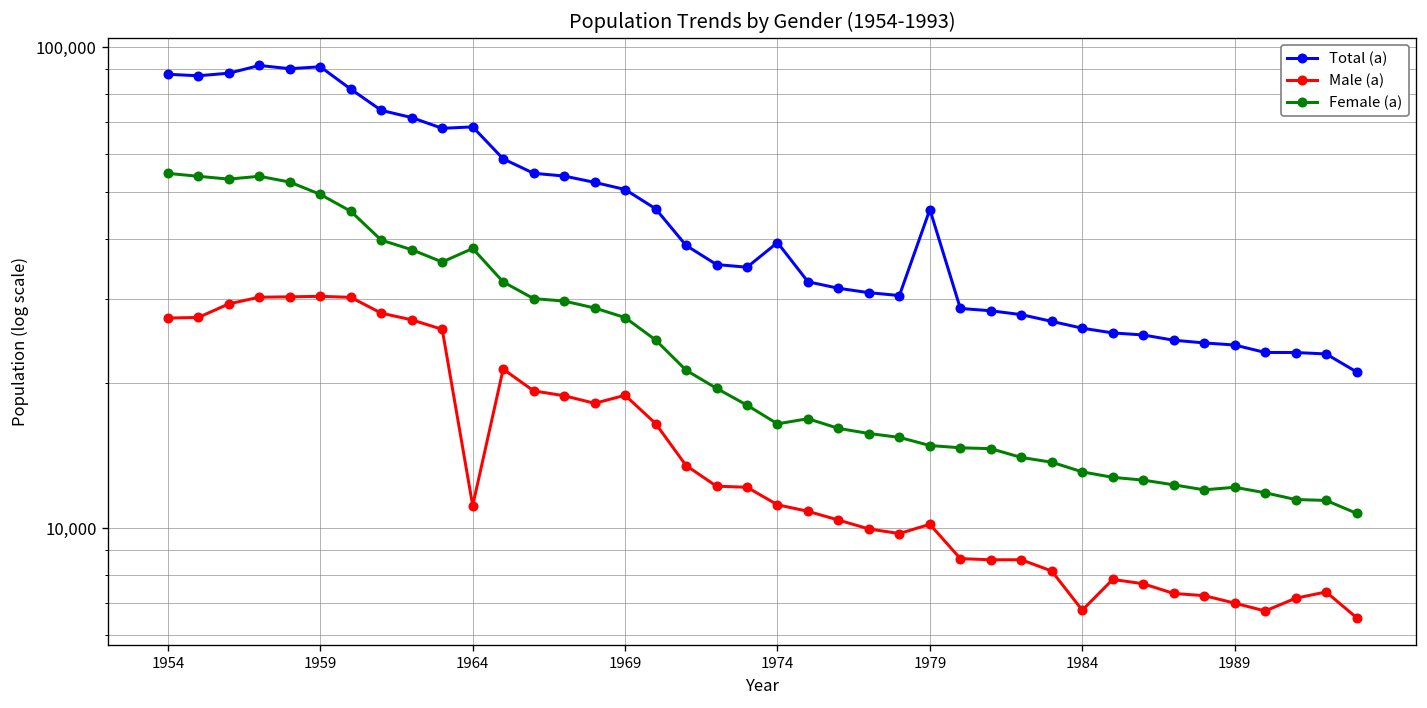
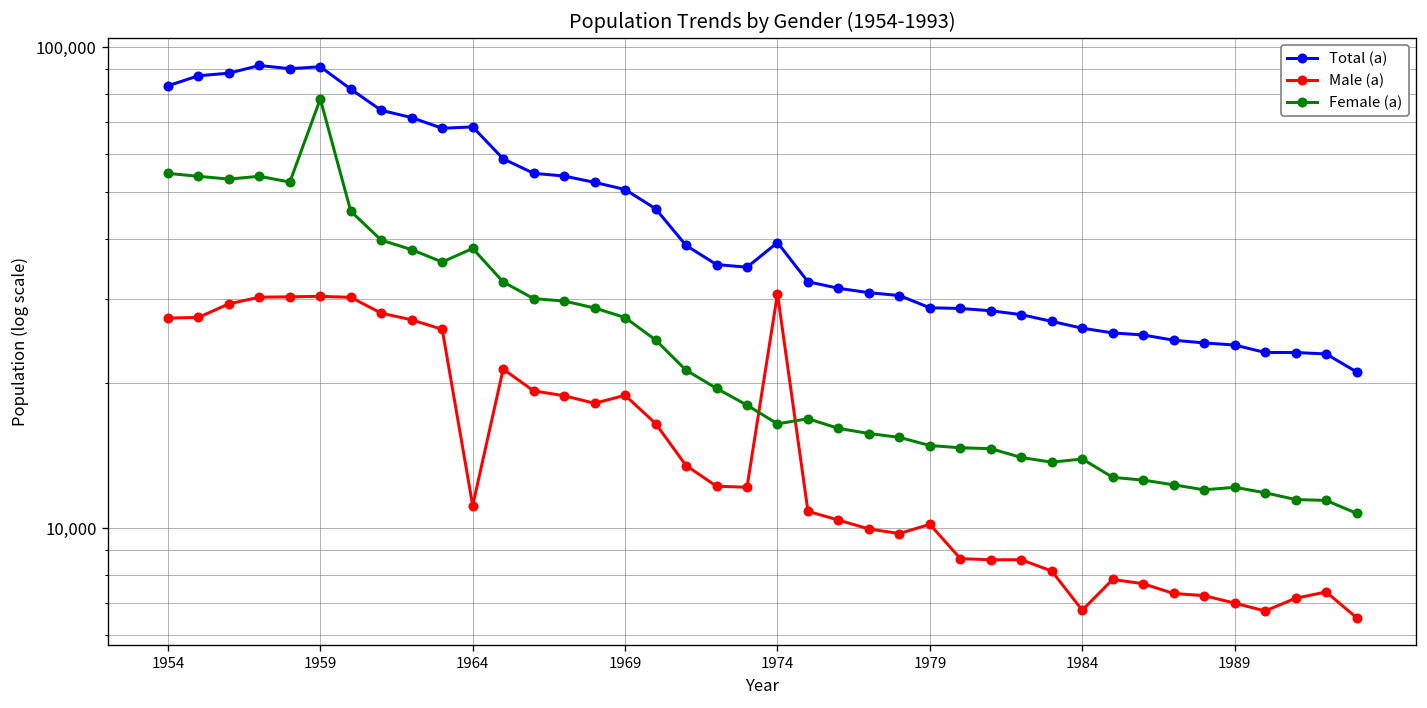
  {
    "Total (a)": {
-     "1954": "88,000",
+     "1954": "83,000",
      "1959": "91,000",
      "1964": "68,000",
      "1969": "51,000",
      "1974": "39,000",
-     "1979": "46,000",
+     "1979": "29,000",
      "1984": "26,000",
      "1989": "24,000"
    },
    "Male (a)": {
      "1954": "27,000",
      "1959": "30,000",
      "1964": "11,200",
      "1969": "19,000",
-     "1974": "11,200",
+     "1974": "31,000",
      "1979": "10,200",
      "1984": "6,800",
      "1989": "7,000"
    },
    "Female (a)": {
      "1954": "55,000",
-     "1959": "49,000",
+     "1959": "78,000",
      "1964": "38,000",
      "1969": "27,000",
      "1974": "16,500",
      "1979": "14,900",
-     "1984": "13,100",
+     "1984": "13,900",
      "1989": "12,200"
    }
  }
